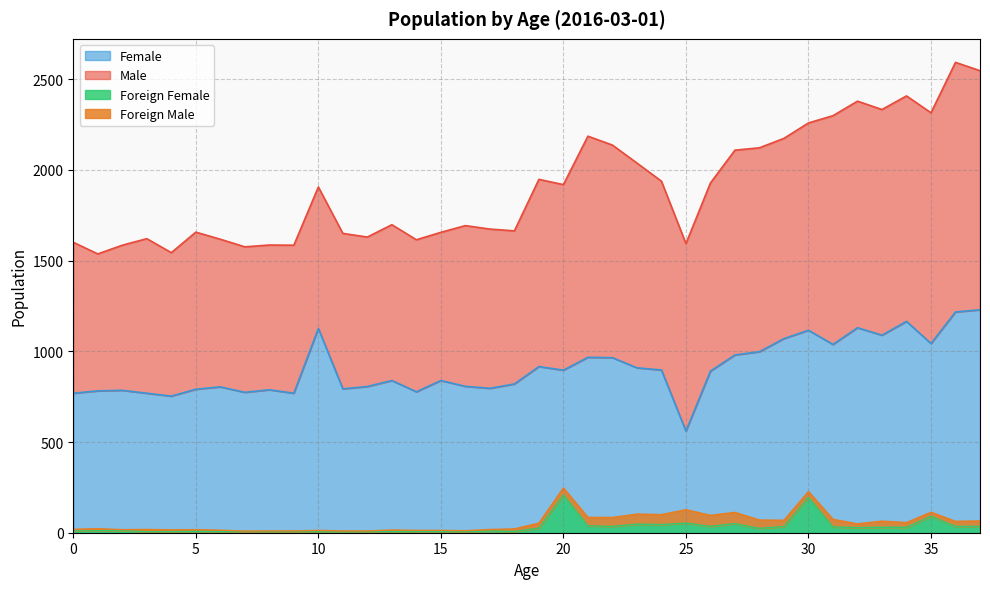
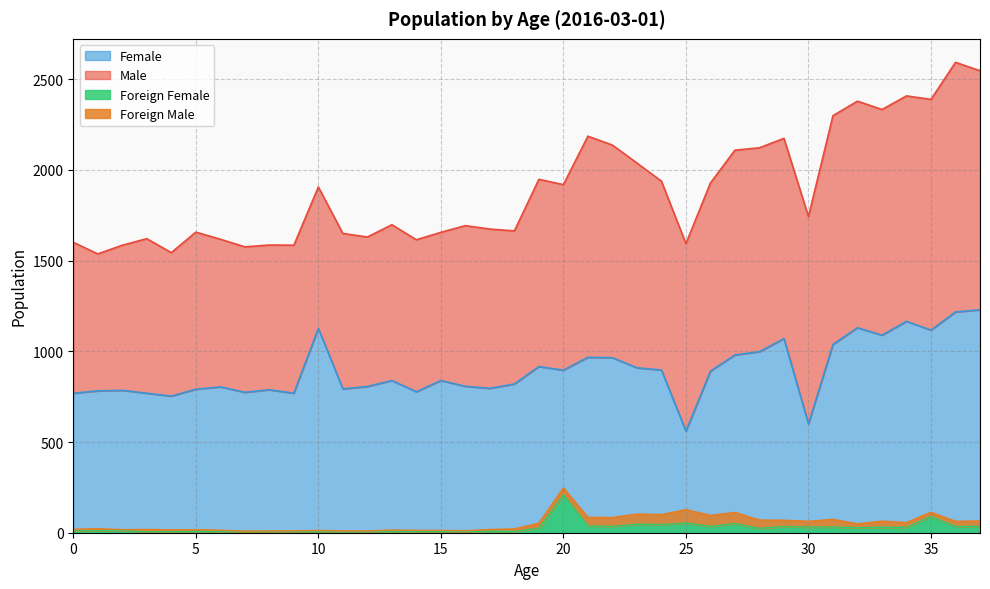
  {
    "Female": {
      "0": 770,
      "5": 790,
      "10": 1130,
      "15": 840,
      "20": 900,
      "25": 560,
-     "30": 1120,
-     "35": 1040
+     "30": 600,
+     "35": 1120
    },
    "Foreign Female": {
      "20": 210,
      "25": 50,
-     "30": 200,
+     "30": 30,
      "35": 90
    }
  }
